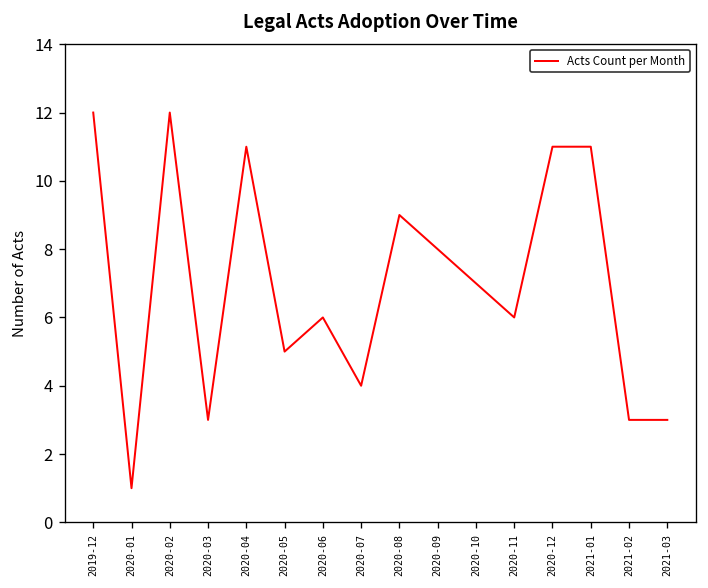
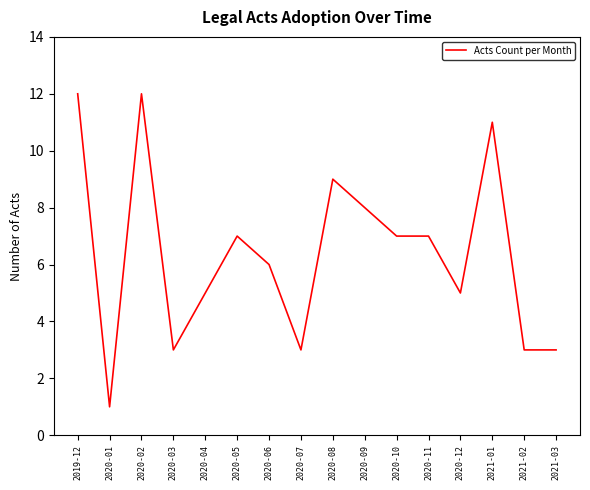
  {
    "2019-12": 12,
    "2020-01": 1,
    "2020-02": 12,
    "2020-03": 3,
-   "2020-04": 11,
-   "2020-05": 5,
+   "2020-04": 5,
+   "2020-05": 7,
    "2020-06": 6,
-   "2020-07": 4,
+   "2020-07": 3,
    "2020-08": 9,
    "2020-09": 8,
    "2020-10": 7,
-   "2020-11": 6,
-   "2020-12": 11,
+   "2020-11": 7,
+   "2020-12": 5,
    "2021-01": 11,
    "2021-02": 3,
    "2021-03": 3
  }
